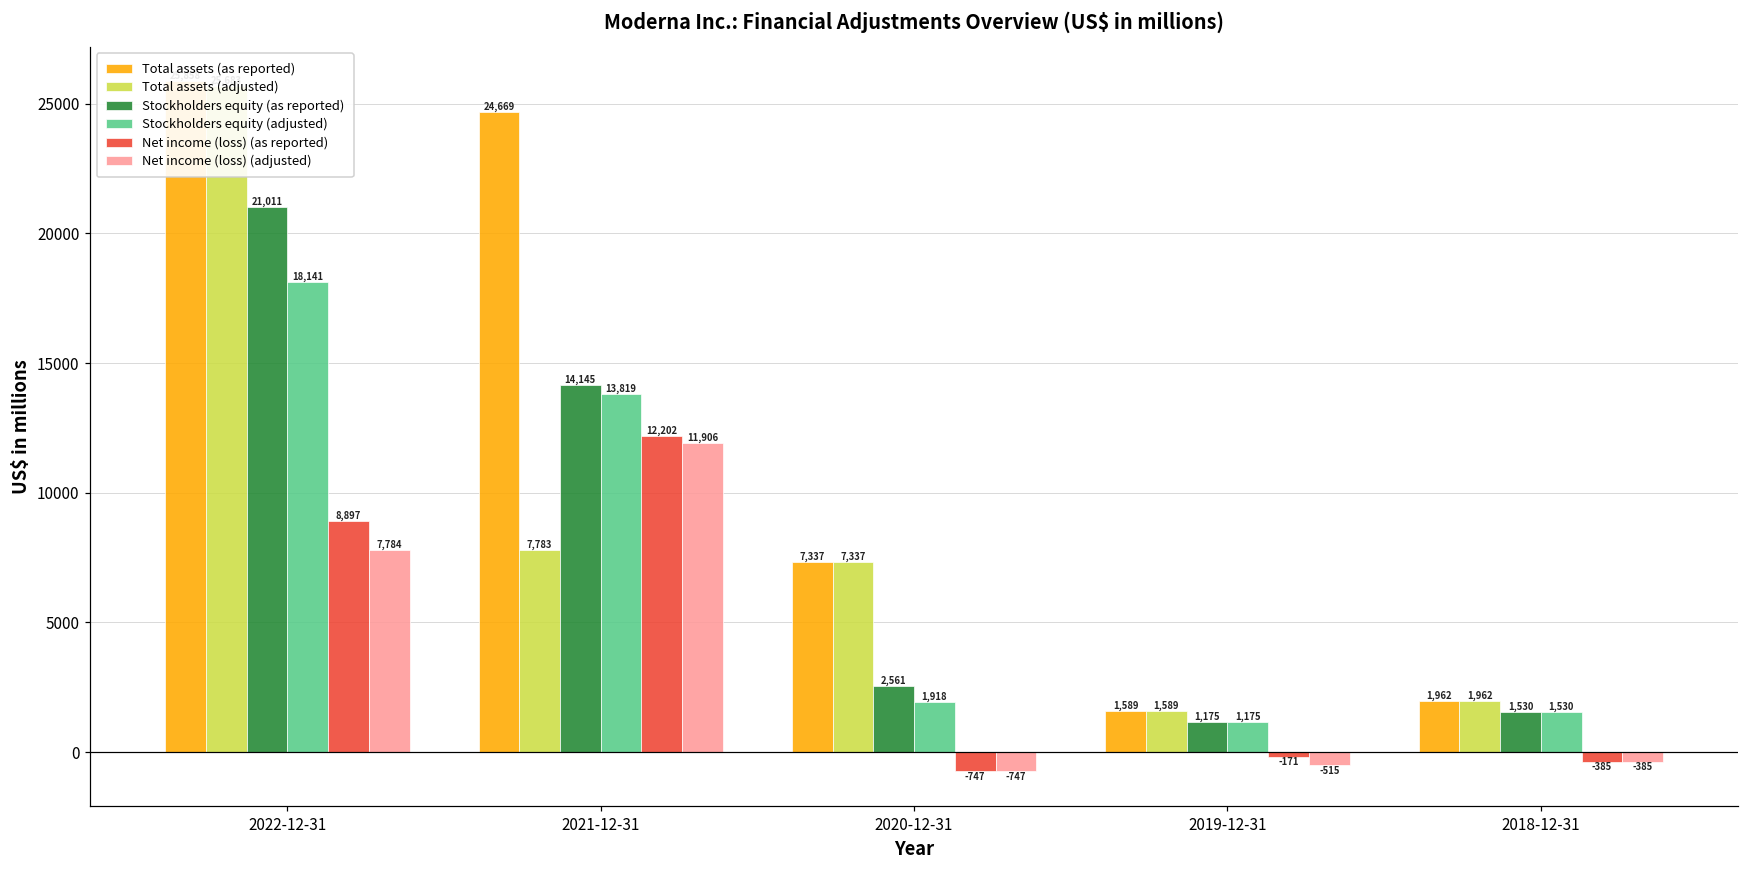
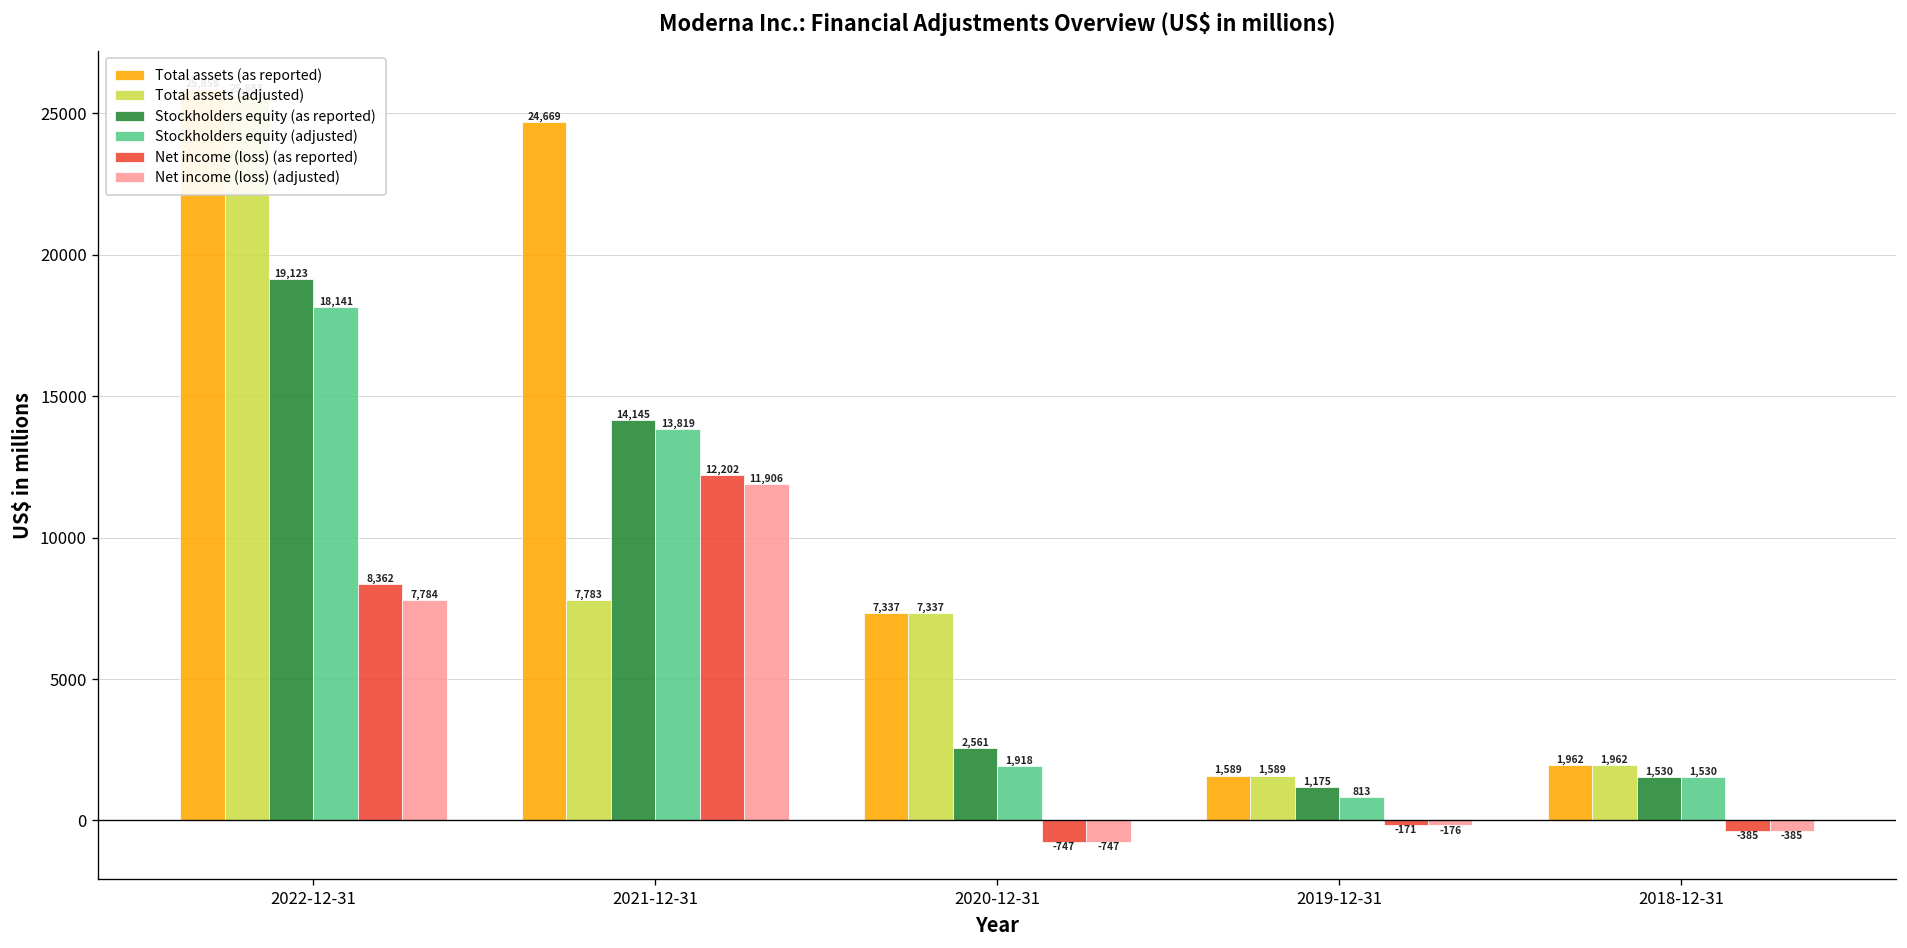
  {
    "Total assets (as reported)": {
      "2021-12-31": "24,669",
      "2020-12-31": "7,337",
      "2019-12-31": "1,589",
      "2018-12-31": "1,962"
    },
    "Total assets (adjusted)": {
      "2021-12-31": "7,783",
      "2020-12-31": "7,337",
      "2019-12-31": "1,589",
      "2018-12-31": "1,962"
    },
    "Stockholders equity (as reported)": {
-     "2022-12-31": "21,011",
+     "2022-12-31": "19,123",
      "2021-12-31": "14,145",
      "2020-12-31": "2,561",
      "2019-12-31": "1,175",
      "2018-12-31": "1,530"
    },
    "Stockholders equity (adjusted)": {
      "2022-12-31": "18,141",
      "2021-12-31": "13,819",
      "2020-12-31": "1,918",
-     "2019-12-31": "1,175",
+     "2019-12-31": "813",
      "2018-12-31": "1,530"
    },
    "Net income (loss) (as reported)": {
-     "2022-12-31": "8,897",
+     "2022-12-31": "8,362",
      "2021-12-31": "12,202",
      "2020-12-31": "-747",
      "2019-12-31": "-171",
      "2018-12-31": "-385"
    },
    "Net income (loss) (adjusted)": {
      "2022-12-31": "7,784",
      "2021-12-31": "11,906",
      "2020-12-31": "-747",
-     "2019-12-31": "-515",
+     "2019-12-31": "-176",
      "2018-12-31": "-385"
    }
  }
